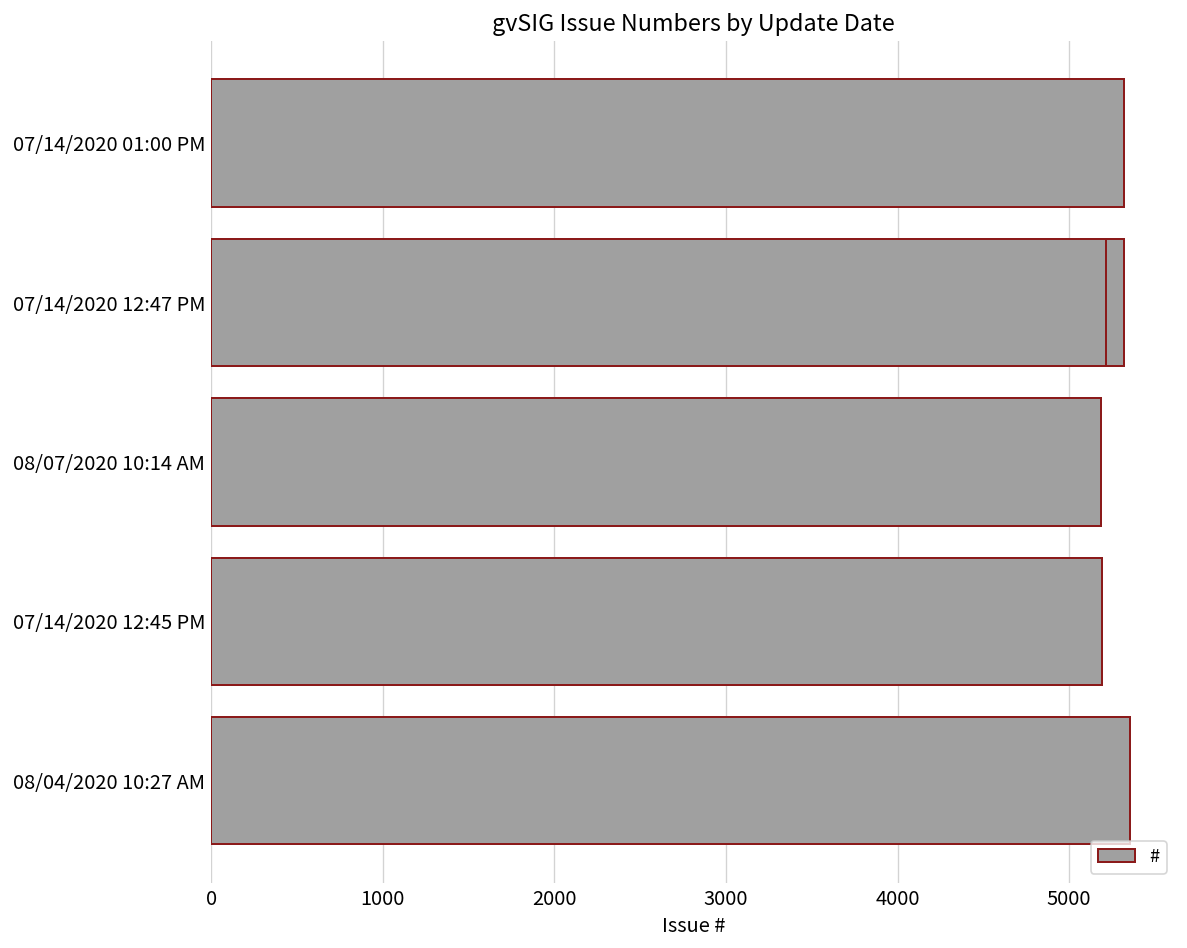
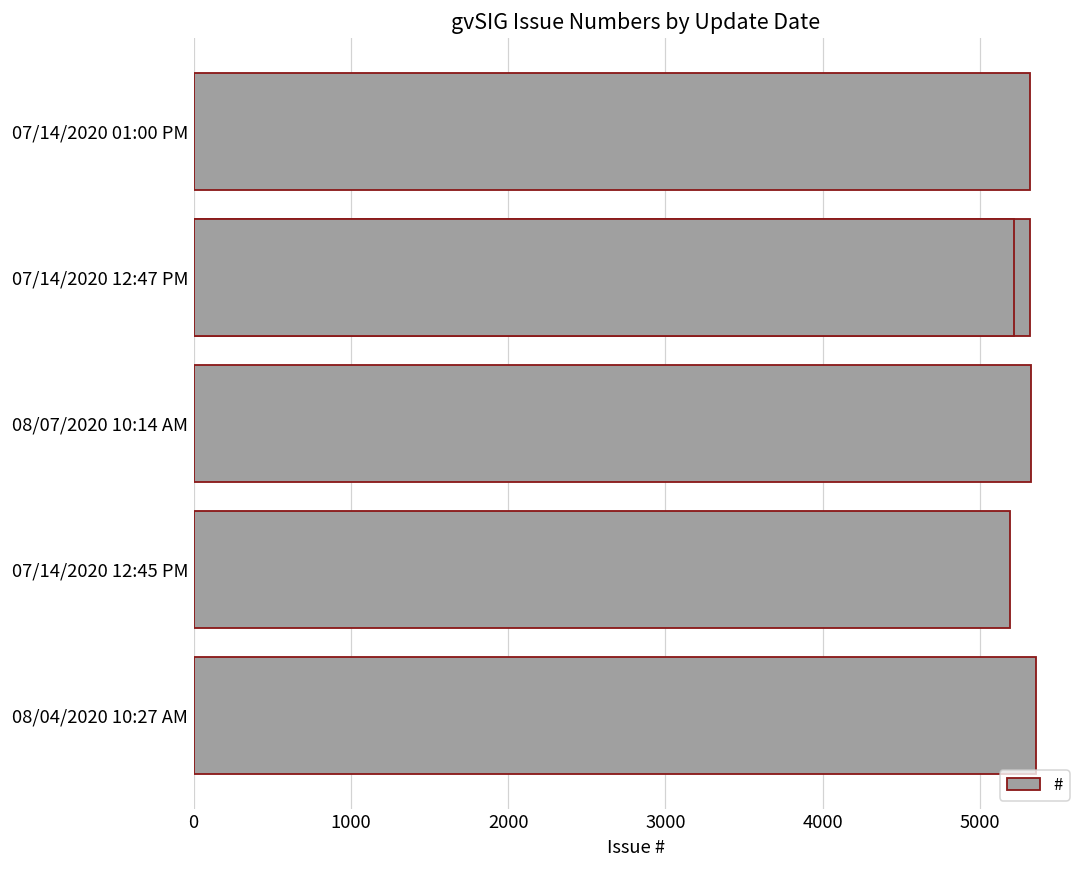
  {
    "07/14/2020 01:00 PM": 5320,
-   "08/07/2020 10:14 AM": 5190,
+   "08/07/2020 10:14 AM": 5320,
    "07/14/2020 12:45 PM": 5190,
    "08/04/2020 10:27 AM": 5360
  }
